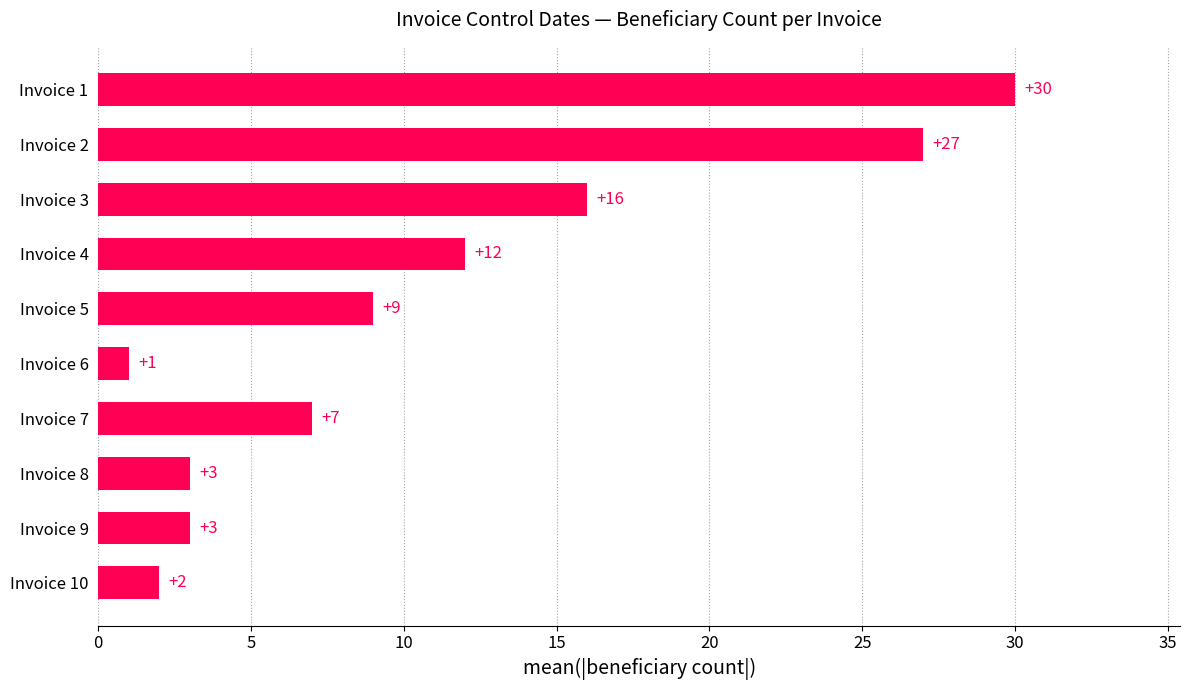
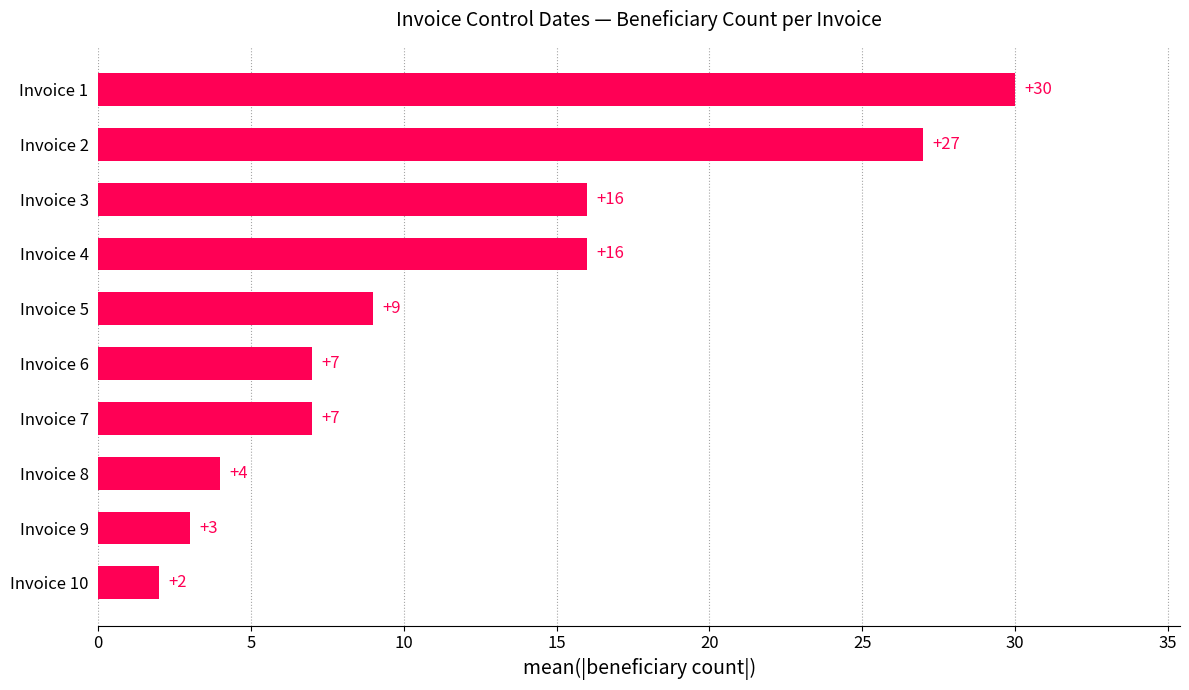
  {
    "Invoice 1": "+30",
    "Invoice 2": "+27",
    "Invoice 3": "+16",
-   "Invoice 4": "+12",
+   "Invoice 4": "+16",
    "Invoice 5": "+9",
-   "Invoice 6": "+1",
+   "Invoice 6": "+7",
    "Invoice 7": "+7",
-   "Invoice 8": "+3",
+   "Invoice 8": "+4",
    "Invoice 9": "+3",
    "Invoice 10": "+2"
  }
